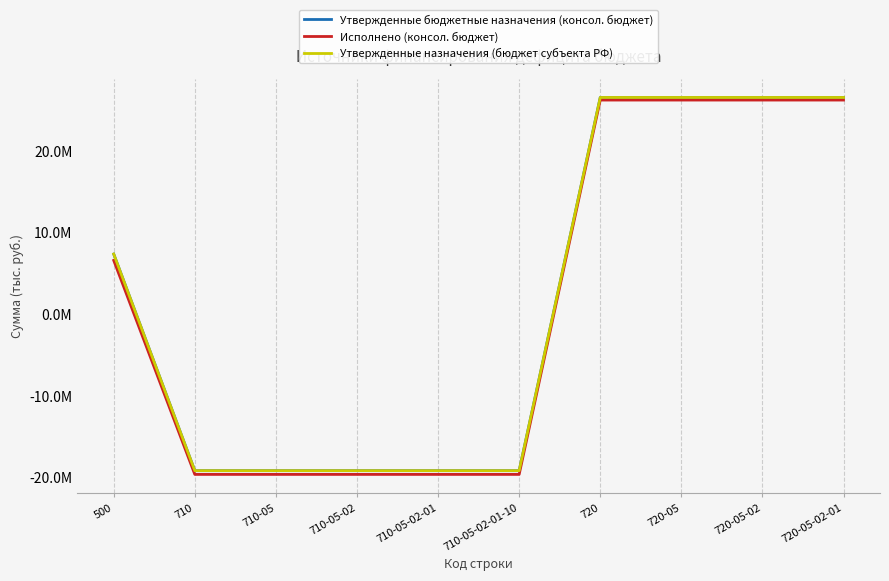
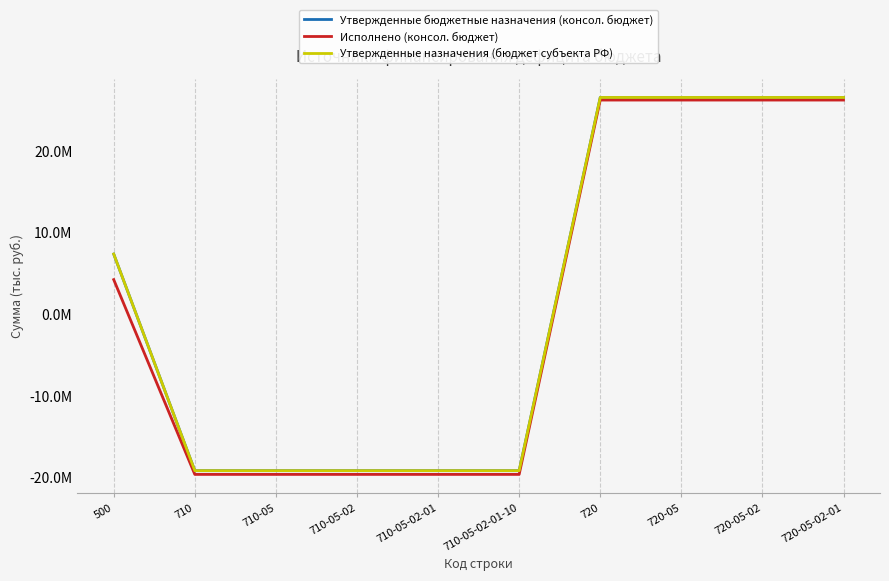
  {
    "Утвержденные назначения (бюджет субъекта РФ)": {
      "500": 7000000,
      "710": -19000000,
      "710-05": -19000000,
      "710-05-02": -19000000,
      "710-05-02-01": -19000000,
      "710-05-02-01-10": -19000000,
      "720": 27000000,
      "720-05": 27000000,
      "720-05-02": 27000000,
      "720-05-02-01": 27000000
    },
    "Исполнено (консол. бюджет)": {
-     "500": 7000000,
+     "500": 4000000,
      "710": -20000000,
      "710-05": -20000000,
      "710-05-02": -20000000,
      "710-05-02-01": -20000000,
      "710-05-02-01-10": -20000000,
      "720": 26000000,
      "720-05": 26000000,
      "720-05-02": 26000000,
      "720-05-02-01": 26000000
    }
  }
